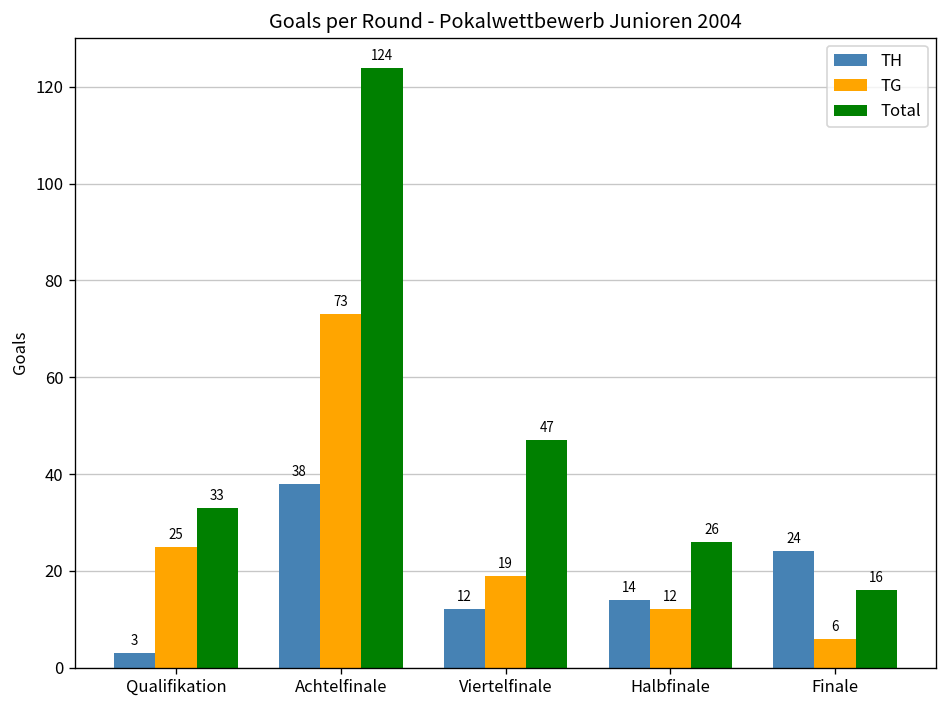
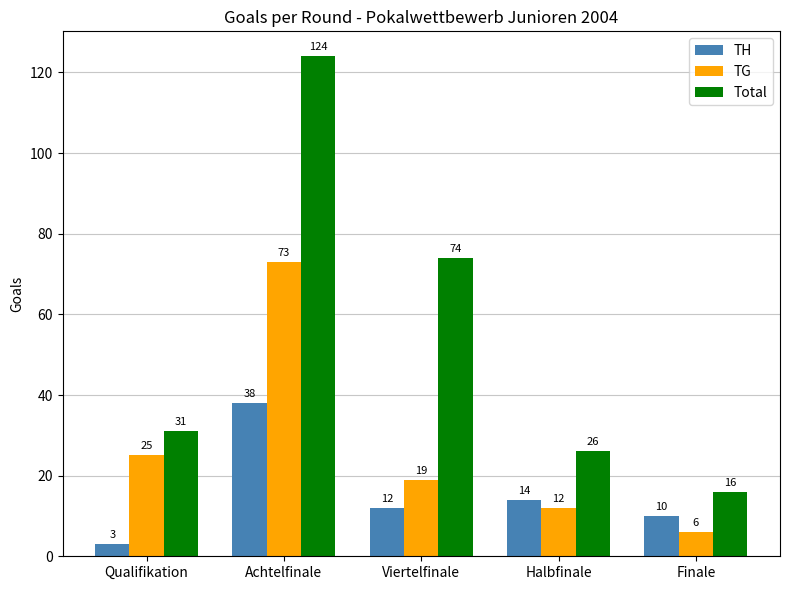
  {
    "TH": {
      "Qualifikation": 3,
      "Achtelfinale": 38,
      "Viertelfinale": 12,
      "Halbfinale": 14,
-     "Finale": 24
+     "Finale": 10
    },
    "TG": {
      "Qualifikation": 25,
      "Achtelfinale": 73,
      "Viertelfinale": 19,
      "Halbfinale": 12,
      "Finale": 6
    },
    "Total": {
-     "Qualifikation": 33,
+     "Qualifikation": 31,
      "Achtelfinale": 124,
-     "Viertelfinale": 47,
+     "Viertelfinale": 74,
      "Halbfinale": 26,
      "Finale": 16
    }
  }
